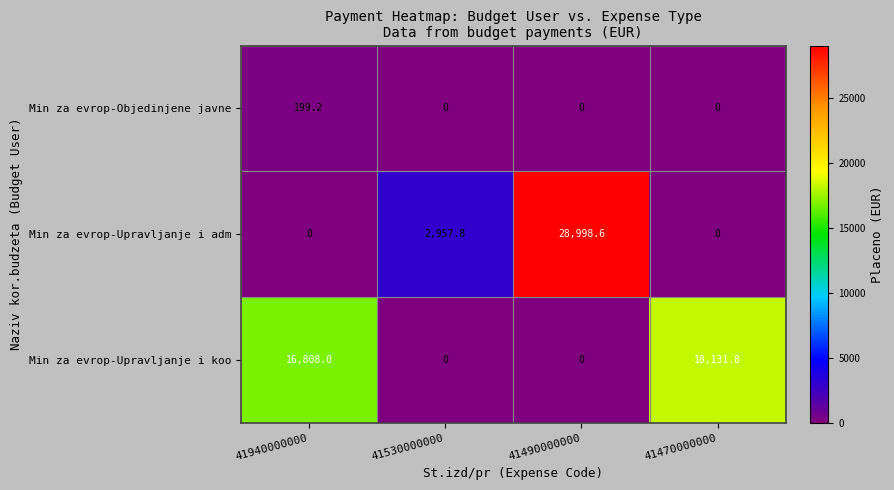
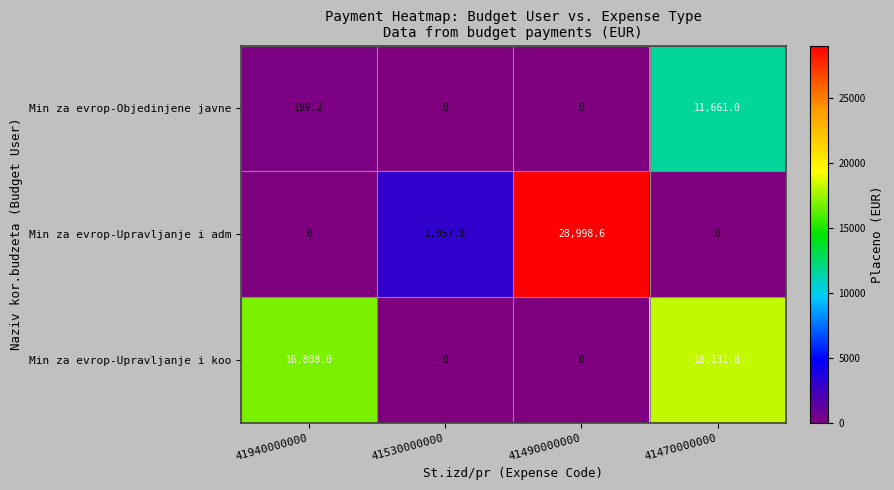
  {
    "Min za evrop-Objedinjene javne": {
      "41940000000": "199.2",
      "41530000000": "0",
      "41490000000": "0",
-     "41470000000": "0"
+     "41470000000": "11,661.0"
    },
    "Min za evrop-Upravljanje i adm": {
      "41940000000": "0",
      "41530000000": "2,957.8",
      "41490000000": "28,998.6",
      "41470000000": "0"
    },
    "Min za evrop-Upravljanje i koo": {
      "41940000000": "16,808.0",
      "41530000000": "0",
      "41490000000": "0",
      "41470000000": "18,131.8"
    }
  }
